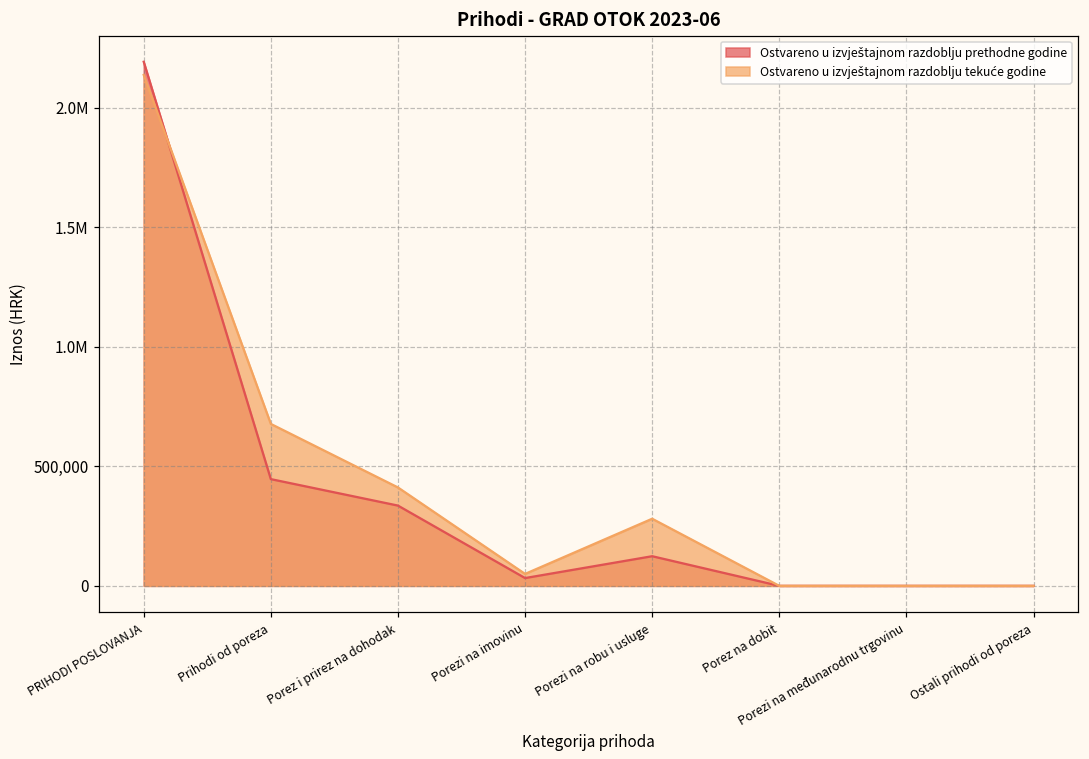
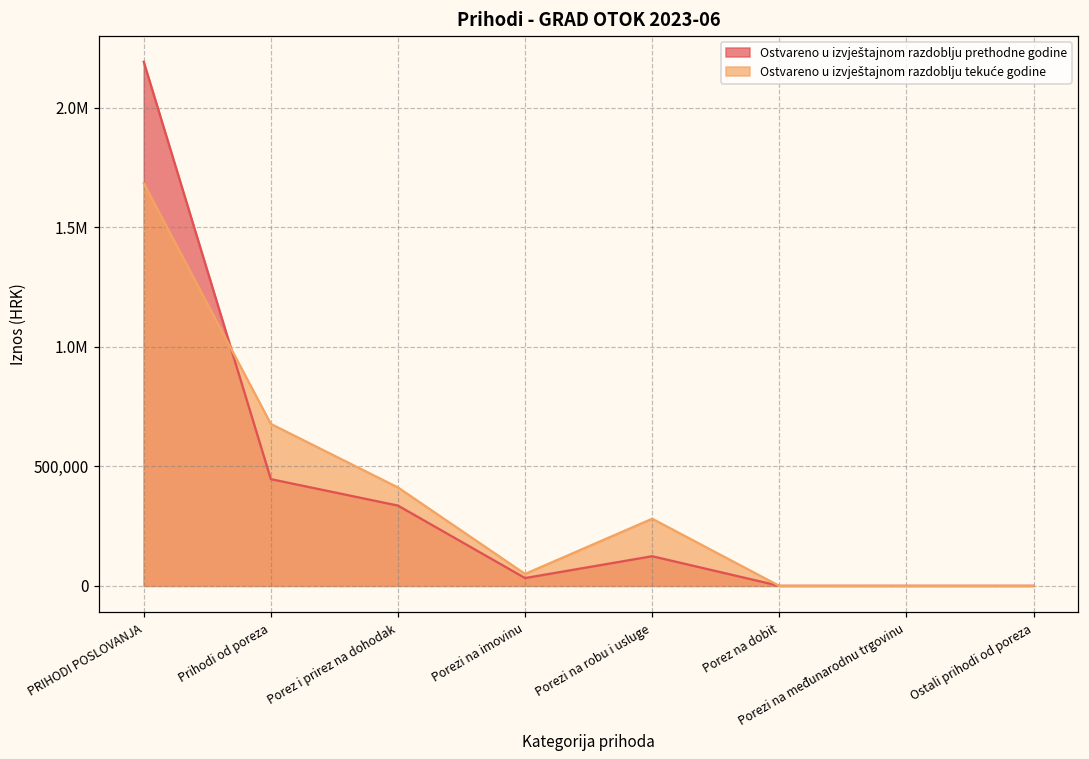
  {
    "Ostvareno u izvještajnom razdoblju prethodne godine": {
      "PRIHODI POSLOVANJA": "2,190,000",
      "Prihodi od poreza": "450,000",
      "Porez i prirez na dohodak": "340,000",
      "Porezi na imovinu": "30,000",
      "Porezi na robu i usluge": "120,000"
    },
    "Ostvareno u izvještajnom razdoblju tekuće godine": {
-     "PRIHODI POSLOVANJA": "2,140,000",
+     "PRIHODI POSLOVANJA": "1,680,000",
      "Prihodi od poreza": "680,000",
      "Porez i prirez na dohodak": "410,000",
      "Porezi na imovinu": "50,000",
      "Porezi na robu i usluge": "280,000"
    }
  }
